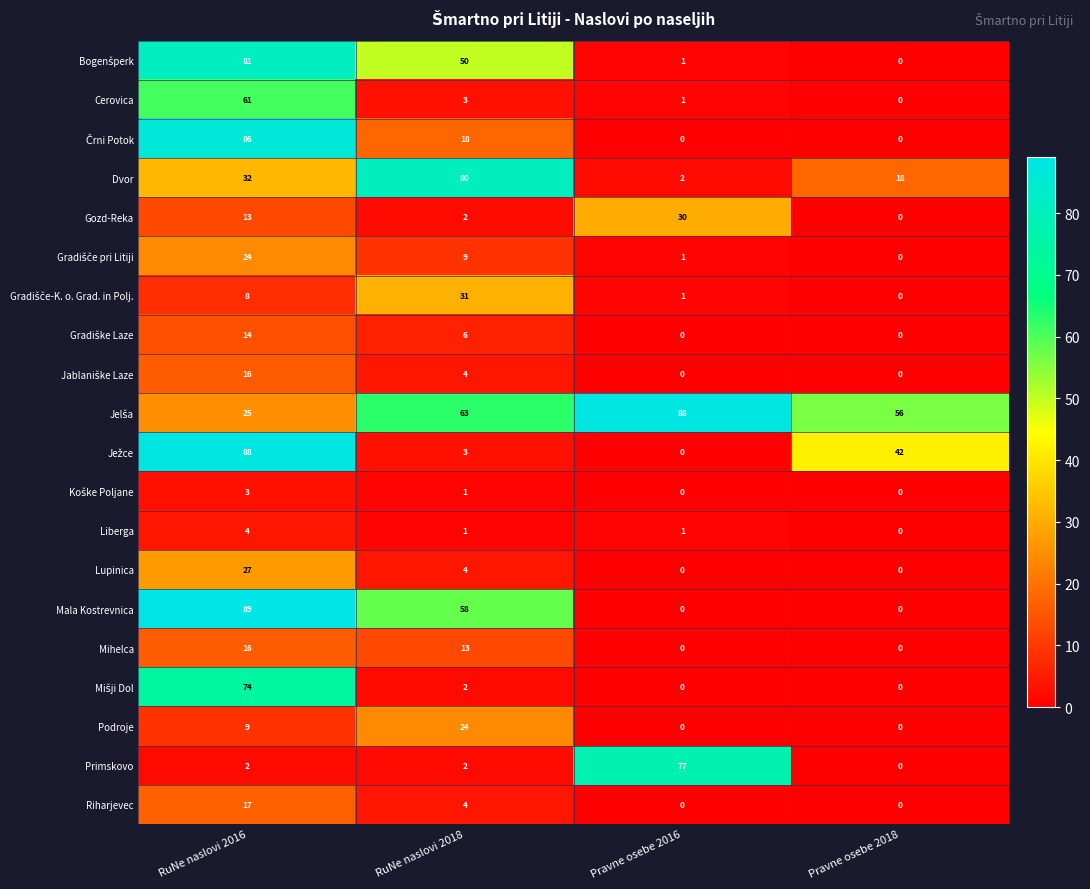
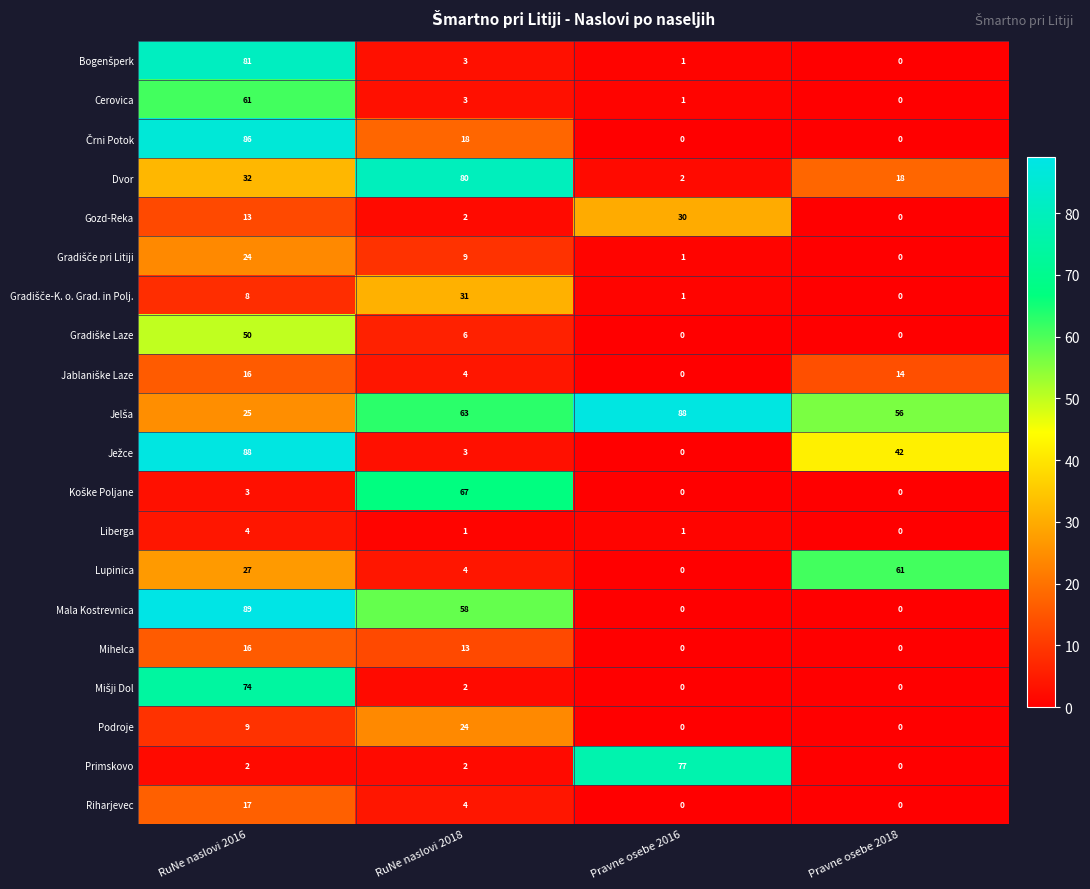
  {
    "Bogenšperk": {
      "RuNe naslovi 2016": 81,
-     "RuNe naslovi 2018": 50,
+     "RuNe naslovi 2018": 3,
      "Pravne osebe 2016": 1,
      "Pravne osebe 2018": 0
    },
    "Cerovica": {
      "RuNe naslovi 2016": 61,
      "RuNe naslovi 2018": 3,
      "Pravne osebe 2016": 1,
      "Pravne osebe 2018": 0
    },
    "Črni Potok": {
      "RuNe naslovi 2016": 86,
      "RuNe naslovi 2018": 18,
      "Pravne osebe 2016": 0,
      "Pravne osebe 2018": 0
    },
    "Dvor": {
      "RuNe naslovi 2016": 32,
      "RuNe naslovi 2018": 80,
      "Pravne osebe 2016": 2,
      "Pravne osebe 2018": 18
    },
    "Gozd-Reka": {
      "RuNe naslovi 2016": 13,
      "RuNe naslovi 2018": 2,
      "Pravne osebe 2016": 30,
      "Pravne osebe 2018": 0
    },
    "Gradišče pri Litiji": {
      "RuNe naslovi 2016": 24,
      "RuNe naslovi 2018": 9,
      "Pravne osebe 2016": 1,
      "Pravne osebe 2018": 0
    },
    "Gradišče-K. o. Grad. in Polj.": {
      "RuNe naslovi 2016": 8,
      "RuNe naslovi 2018": 31,
      "Pravne osebe 2016": 1,
      "Pravne osebe 2018": 0
    },
    "Gradiške Laze": {
-     "RuNe naslovi 2016": 14,
+     "RuNe naslovi 2016": 50,
      "RuNe naslovi 2018": 6,
      "Pravne osebe 2016": 0,
      "Pravne osebe 2018": 0
    },
    "Jablaniške Laze": {
      "RuNe naslovi 2016": 16,
      "RuNe naslovi 2018": 4,
      "Pravne osebe 2016": 0,
-     "Pravne osebe 2018": 0
+     "Pravne osebe 2018": 14
    },
    "Jelša": {
      "RuNe naslovi 2016": 25,
      "RuNe naslovi 2018": 63,
      "Pravne osebe 2016": 88,
      "Pravne osebe 2018": 56
    },
    "Ježce": {
      "RuNe naslovi 2016": 88,
      "RuNe naslovi 2018": 3,
      "Pravne osebe 2016": 0,
      "Pravne osebe 2018": 42
    },
    "Koške Poljane": {
      "RuNe naslovi 2016": 3,
-     "RuNe naslovi 2018": 1,
+     "RuNe naslovi 2018": 67,
      "Pravne osebe 2016": 0,
      "Pravne osebe 2018": 0
    },
    "Liberga": {
      "RuNe naslovi 2016": 4,
      "RuNe naslovi 2018": 1,
      "Pravne osebe 2016": 1,
      "Pravne osebe 2018": 0
    },
    "Lupinica": {
      "RuNe naslovi 2016": 27,
      "RuNe naslovi 2018": 4,
      "Pravne osebe 2016": 0,
-     "Pravne osebe 2018": 0
+     "Pravne osebe 2018": 61
    },
    "Mala Kostrevnica": {
      "RuNe naslovi 2016": 89,
      "RuNe naslovi 2018": 58,
      "Pravne osebe 2016": 0,
      "Pravne osebe 2018": 0
    },
    "Mihelca": {
      "RuNe naslovi 2016": 16,
      "RuNe naslovi 2018": 13,
      "Pravne osebe 2016": 0,
      "Pravne osebe 2018": 0
    },
    "Mišji Dol": {
      "RuNe naslovi 2016": 74,
      "RuNe naslovi 2018": 2,
      "Pravne osebe 2016": 0,
      "Pravne osebe 2018": 0
    },
    "Podroje": {
      "RuNe naslovi 2016": 9,
      "RuNe naslovi 2018": 24,
      "Pravne osebe 2016": 0,
      "Pravne osebe 2018": 0
    },
    "Primskovo": {
      "RuNe naslovi 2016": 2,
      "RuNe naslovi 2018": 2,
      "Pravne osebe 2016": 77,
      "Pravne osebe 2018": 0
    },
    "Riharjevec": {
      "RuNe naslovi 2016": 17,
      "RuNe naslovi 2018": 4,
      "Pravne osebe 2016": 0,
      "Pravne osebe 2018": 0
    }
  }
